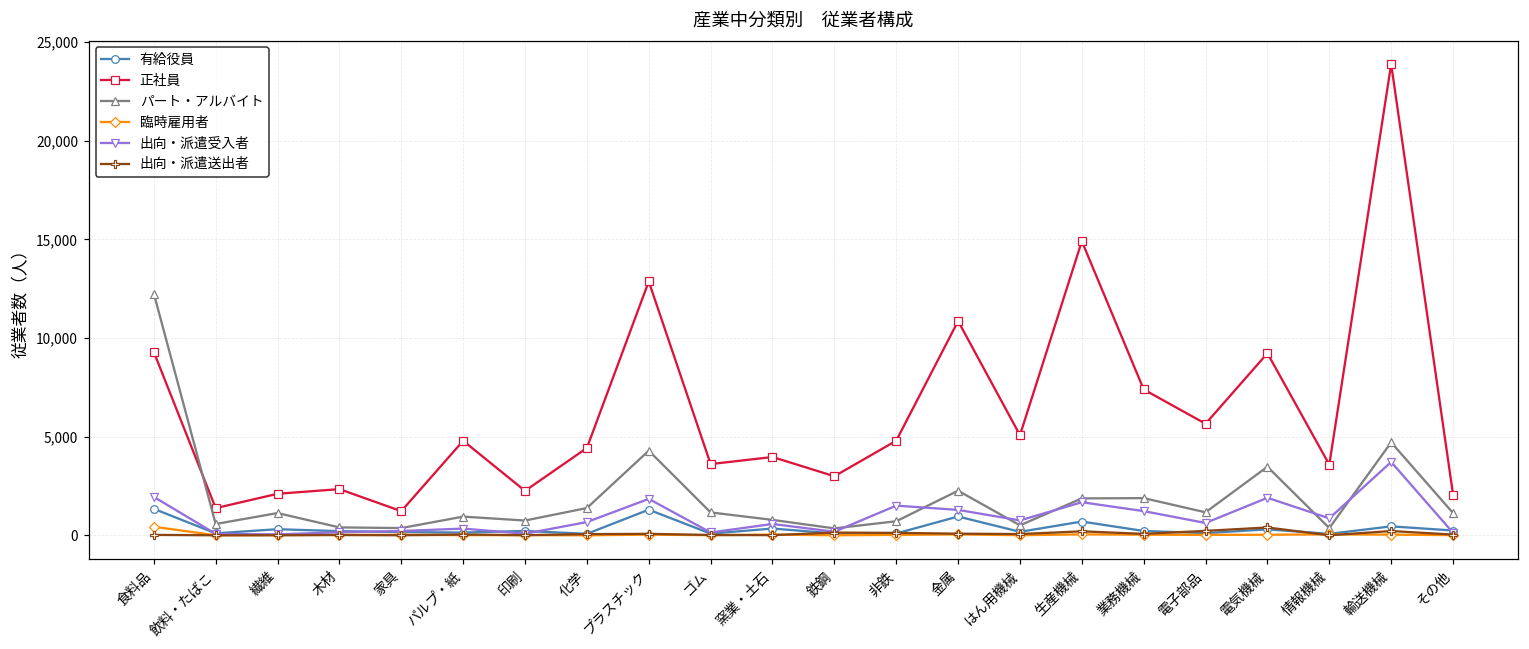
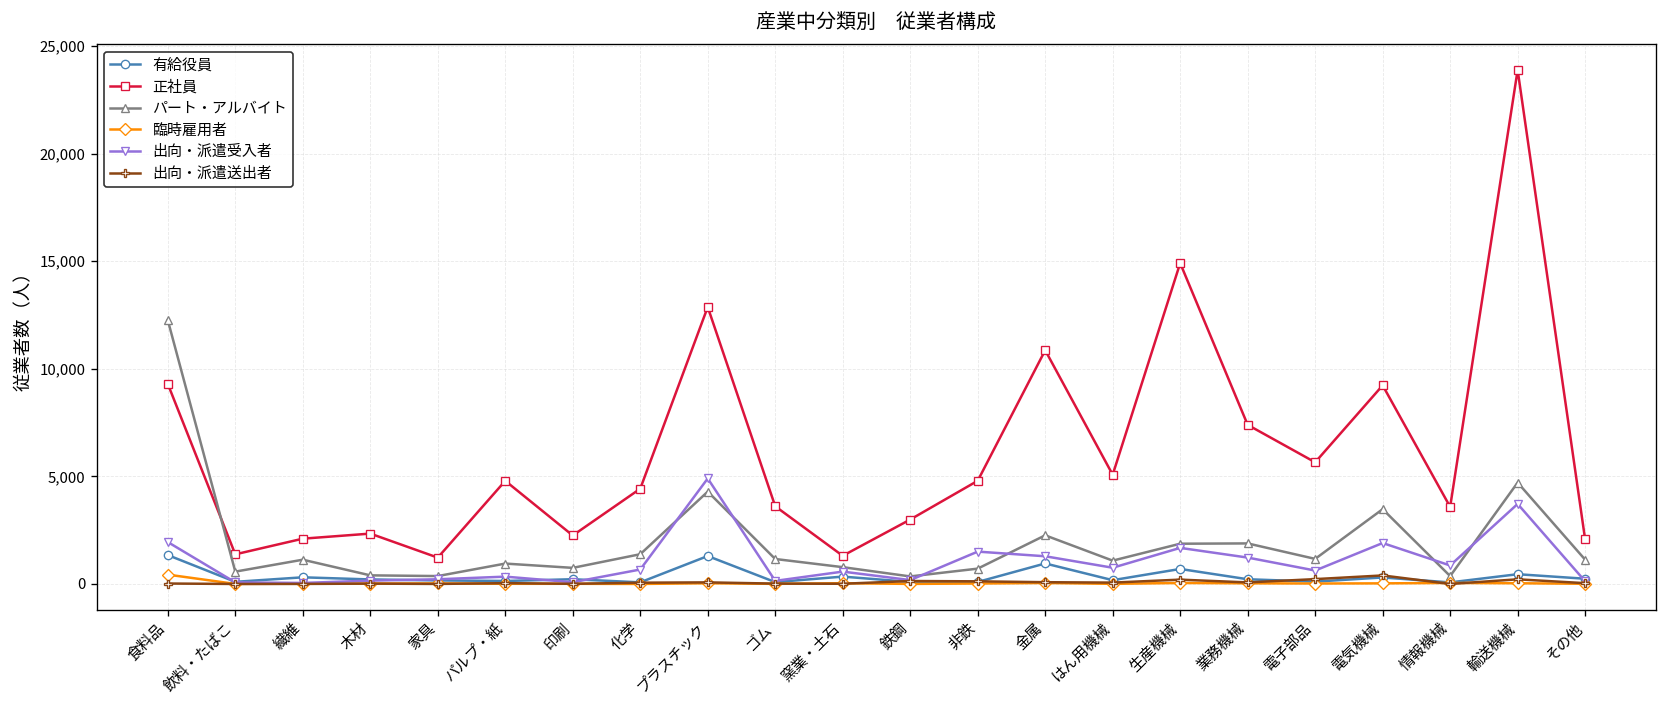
  {
    "有給役員": {
      "食料品": "1,300",
      "繊維": "300",
      "プラスチック": "1,300",
      "窯業・土石": "300",
      "金属": "1,000",
      "生産機械": "700",
      "業務機械": "200",
      "輸送機械": "500"
    },
    "正社員": {
      "食料品": "9,300",
      "飲料・たばこ": "1,400",
      "繊維": "2,100",
      "木材": "2,300",
      "家具": "1,200",
      "パルプ・紙": "4,800",
      "印刷": "2,300",
      "化学": "4,400",
      "プラスチック": "12,900",
      "ゴム": "3,600",
-     "窯業・土石": "4,000",
+     "窯業・土石": "1,300",
      "鉄鋼": "3,000",
      "非鉄": "4,800",
      "金属": "10,900",
      "はん用機械": "5,100",
      "生産機械": "14,900",
      "業務機械": "7,400",
      "電子部品": "5,700",
      "電気機械": "9,200",
      "情報機械": "3,600",
      "輸送機械": "23,900",
      "その他": "2,100"
    },
    "パート・アルバイト": {
      "食料品": "12,300",
      "飲料・たばこ": "600",
      "繊維": "1,100",
      "木材": "400",
      "家具": "400",
      "パルプ・紙": "900",
      "印刷": "700",
      "化学": "1,400",
      "プラスチック": "4,300",
      "ゴム": "1,200",
      "窯業・土石": "800",
      "鉄鋼": "400",
      "非鉄": "700",
      "金属": "2,300",
-     "はん用機械": "500",
+     "はん用機械": "1,100",
      "生産機械": "1,900",
      "業務機械": "1,900",
      "電子部品": "1,200",
      "電気機械": "3,500",
      "情報機械": "400",
      "輸送機械": "4,700",
      "その他": "1,100"
    },
    "臨時雇用者": {
      "食料品": "400",
      "生産機械": "0",
      "電気機械": "0",
      "輸送機械": "0"
    },
    "出向・派遣受入者": {
      "食料品": "1,900",
      "パルプ・紙": "300",
      "化学": "700",
-     "プラスチック": "1,800",
+     "プラスチック": "4,900",
      "窯業・土石": "600",
      "非鉄": "1,500",
      "金属": "1,300",
      "はん用機械": "800",
      "生産機械": "1,700",
      "業務機械": "1,200",
      "電子部品": "600",
      "電気機械": "1,900",
      "情報機械": "900",
      "輸送機械": "3,700"
    },
    "出向・派遣送出者": {
      "食料品": "0",
      "生産機械": "200",
      "輸送機械": "200"
    }
  }
